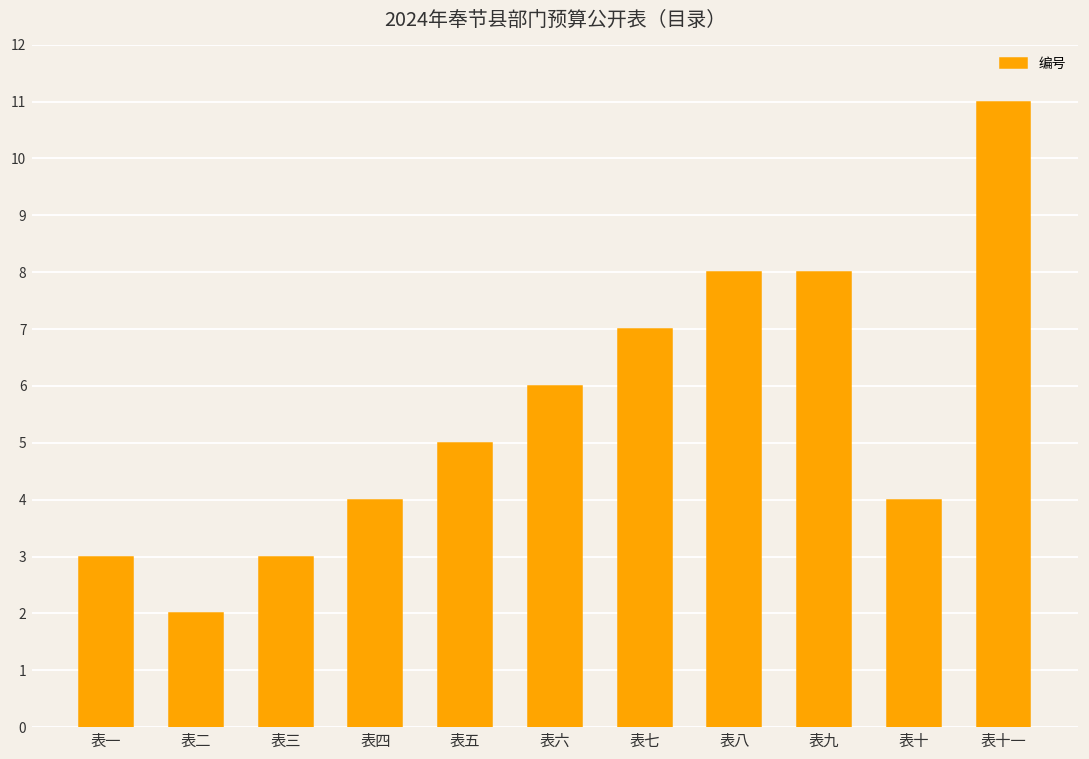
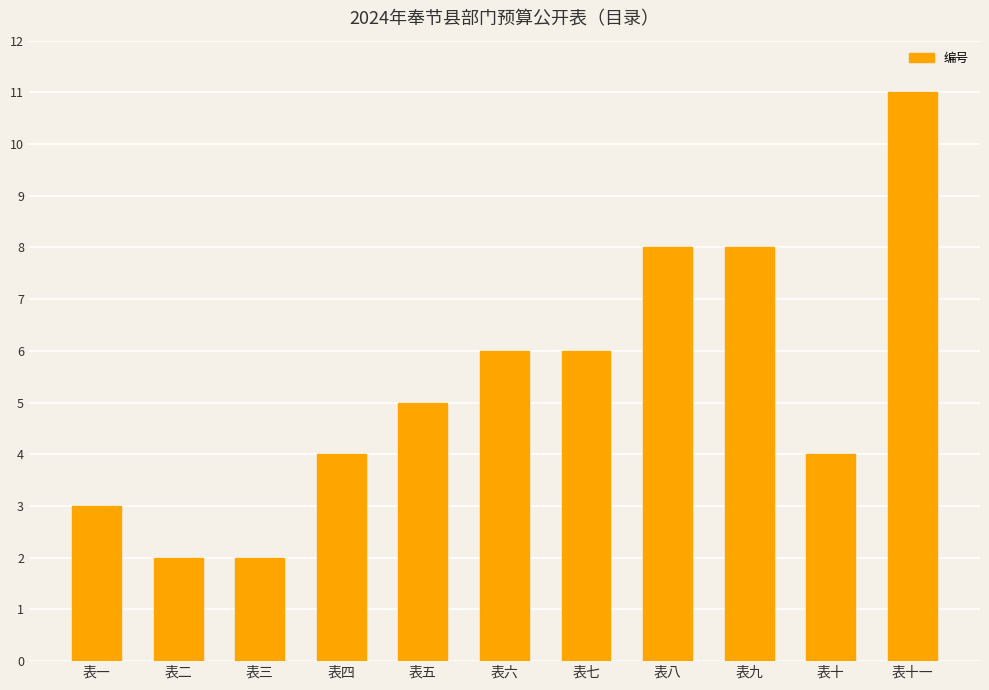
  {
    "表一": 3,
    "表二": 2,
-   "表三": 3,
+   "表三": 2,
    "表四": 4,
    "表五": 5,
    "表六": 6,
-   "表七": 7,
+   "表七": 6,
    "表八": 8,
    "表九": 8,
    "表十": 4,
    "表十一": 11
  }
